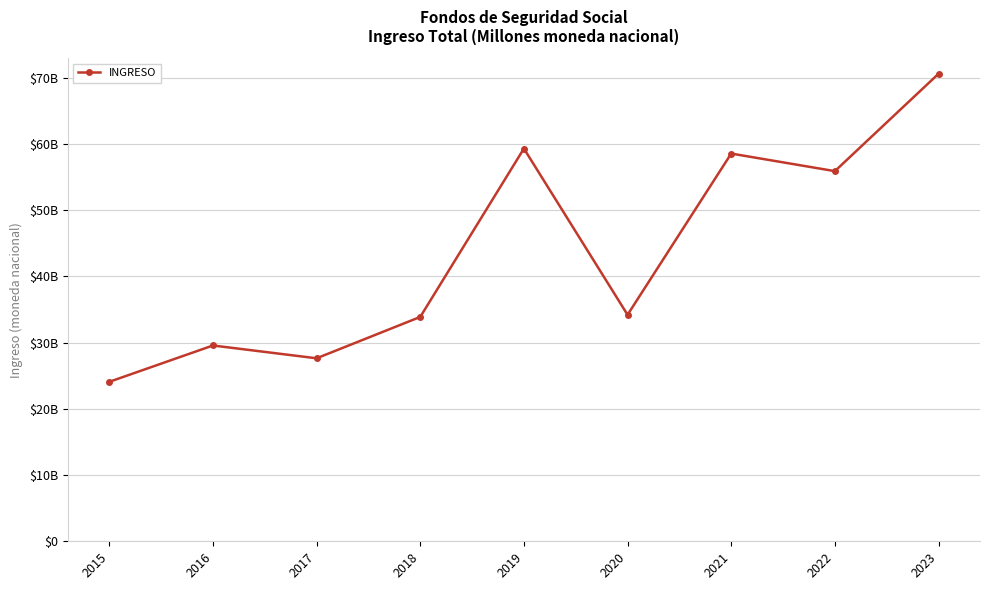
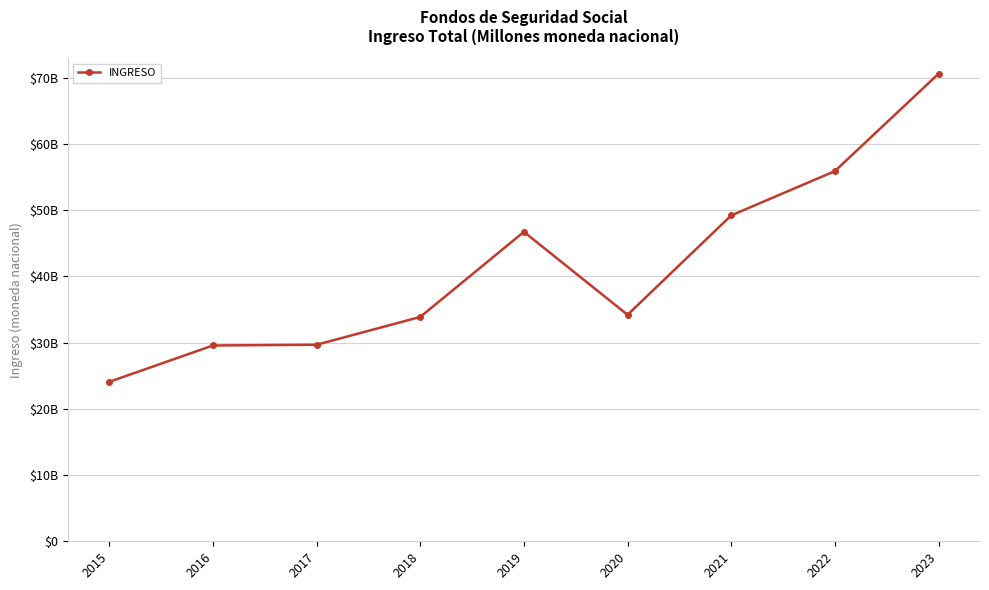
  {
    "2015": "$24000000000",
    "2016": "$30000000000",
-   "2017": "$28000000000",
+   "2017": "$30000000000",
    "2018": "$34000000000",
-   "2019": "$59000000000",
+   "2019": "$47000000000",
    "2020": "$34000000000",
-   "2021": "$59000000000",
+   "2021": "$49000000000",
    "2022": "$56000000000",
    "2023": "$71000000000"
  }
